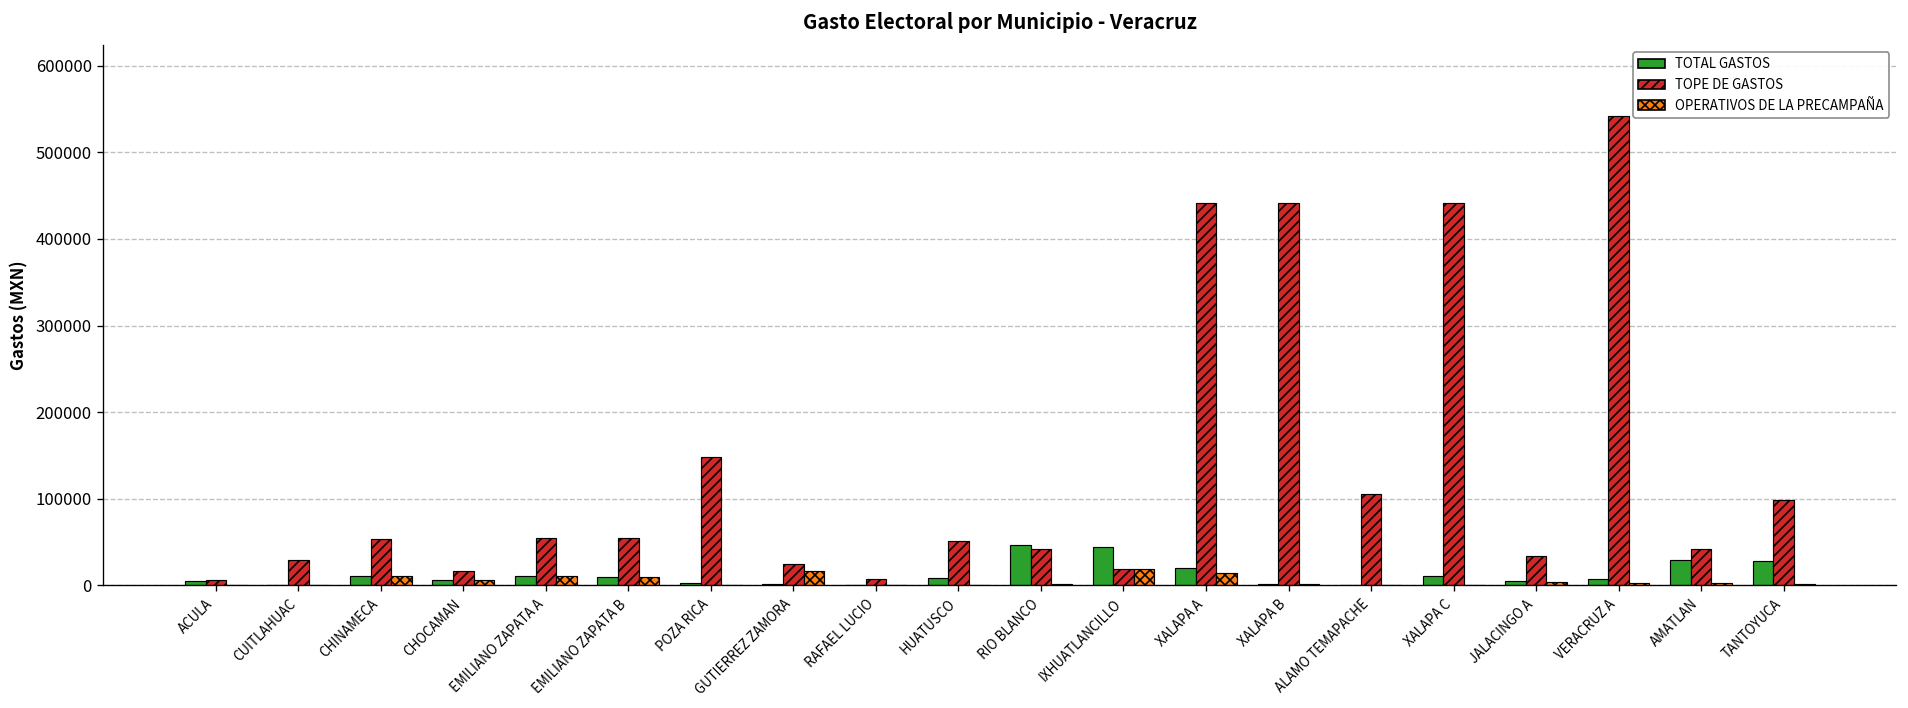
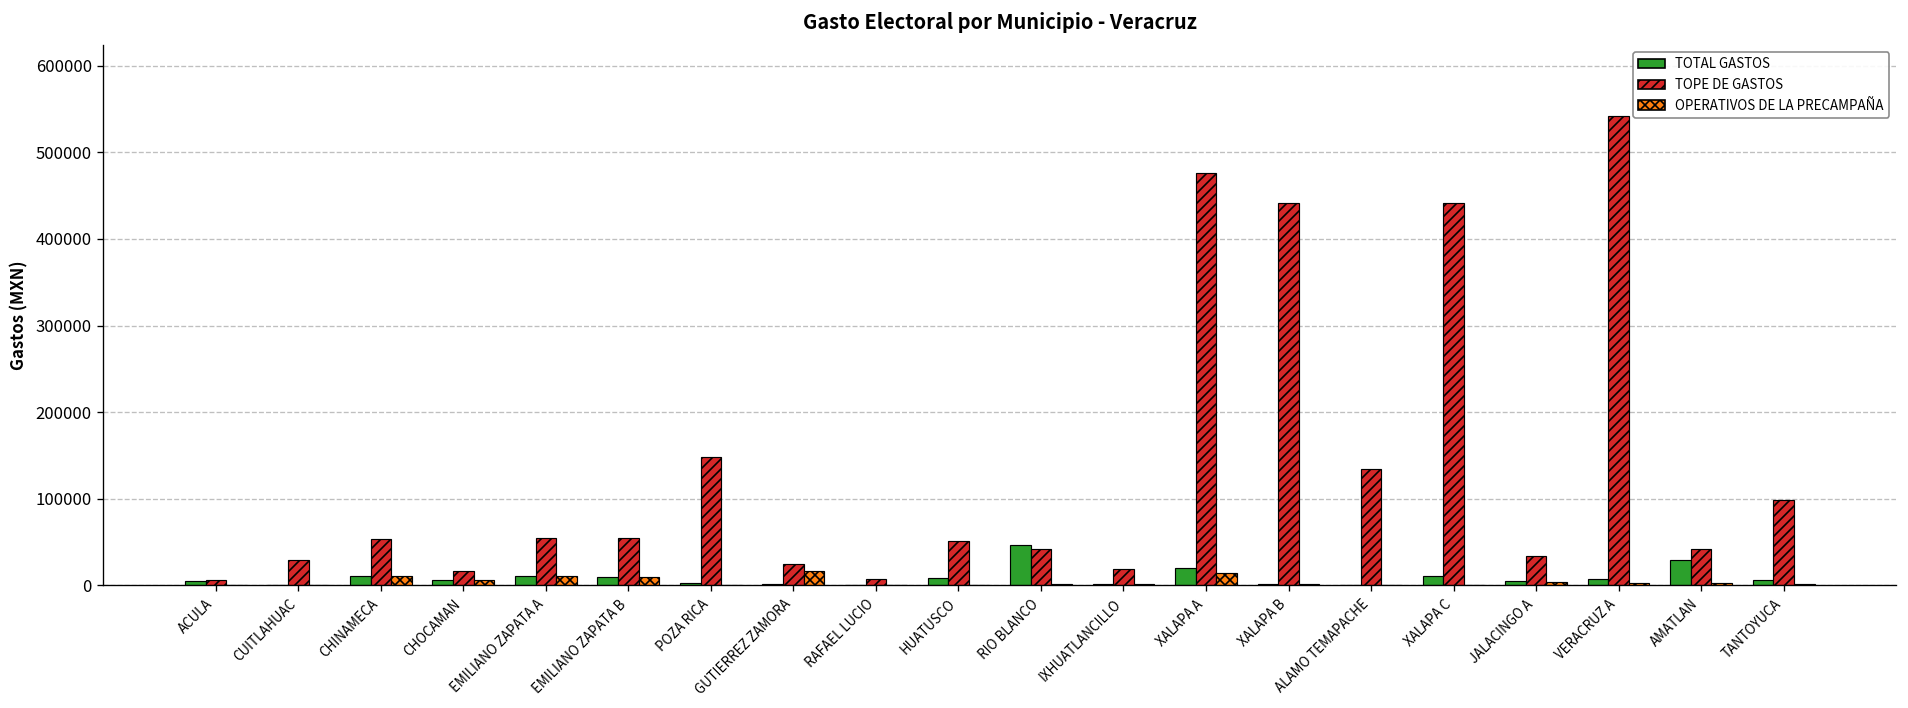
  {
    "TOTAL GASTOS": {
      "ACULA": 10000,
      "CHINAMECA": 10000,
      "CHOCAMAN": 10000,
      "EMILIANO ZAPATA A": 10000,
      "EMILIANO ZAPATA B": 10000,
      "HUATUSCO": 10000,
      "RIO BLANCO": 50000,
-     "IXHUATLANCILLO": 40000,
+     "IXHUATLANCILLO": 0,
      "XALAPA A": 20000,
      "XALAPA C": 10000,
      "JALACINGO A": 10000,
      "VERACRUZ A": 10000,
      "AMATLAN": 30000,
-     "TANTOYUCA": 30000
+     "TANTOYUCA": 10000
    },
    "TOPE DE GASTOS": {
      "ACULA": 10000,
      "CUITLAHUAC": 30000,
      "CHINAMECA": 50000,
      "CHOCAMAN": 20000,
      "EMILIANO ZAPATA A": 50000,
      "EMILIANO ZAPATA B": 50000,
      "POZA RICA": 150000,
      "GUTIERREZ ZAMORA": 20000,
      "RAFAEL LUCIO": 10000,
      "HUATUSCO": 50000,
      "RIO BLANCO": 40000,
      "IXHUATLANCILLO": 20000,
-     "XALAPA A": 440000,
+     "XALAPA A": 480000,
      "XALAPA B": 440000,
-     "ALAMO TEMAPACHE": 110000,
+     "ALAMO TEMAPACHE": 130000,
      "XALAPA C": 440000,
      "JALACINGO A": 30000,
      "VERACRUZ A": 540000,
      "AMATLAN": 40000,
      "TANTOYUCA": 100000
    },
    "OPERATIVOS DE LA PRECAMPAÑA": {
      "ACULA": 0,
      "CHINAMECA": 10000,
      "CHOCAMAN": 10000,
      "EMILIANO ZAPATA A": 10000,
      "EMILIANO ZAPATA B": 10000,
      "POZA RICA": 0,
      "GUTIERREZ ZAMORA": 20000,
      "HUATUSCO": 0,
-     "IXHUATLANCILLO": 20000,
+     "IXHUATLANCILLO": 0,
      "XALAPA A": 10000,
      "XALAPA C": 0,
      "JALACINGO A": 0
    }
  }
